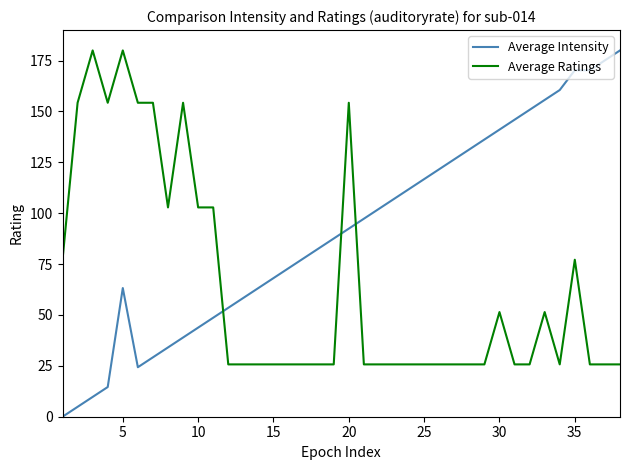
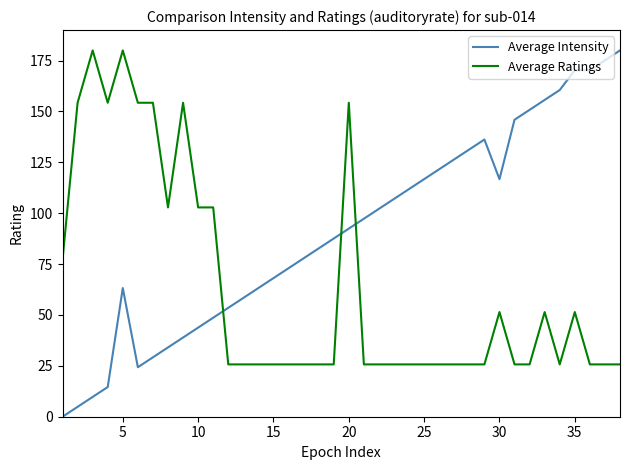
  {
    "Average Intensity": {
      "5": 63,
      "10": 44,
      "15": 68,
      "20": 92,
      "25": 117,
-     "30": 141
+     "30": 117
    },
    "Average Ratings": {
      "5": 180,
      "10": 103,
      "15": 26,
      "20": 154,
      "25": 26,
      "30": 51,
-     "35": 77
+     "35": 51
    }
  }
